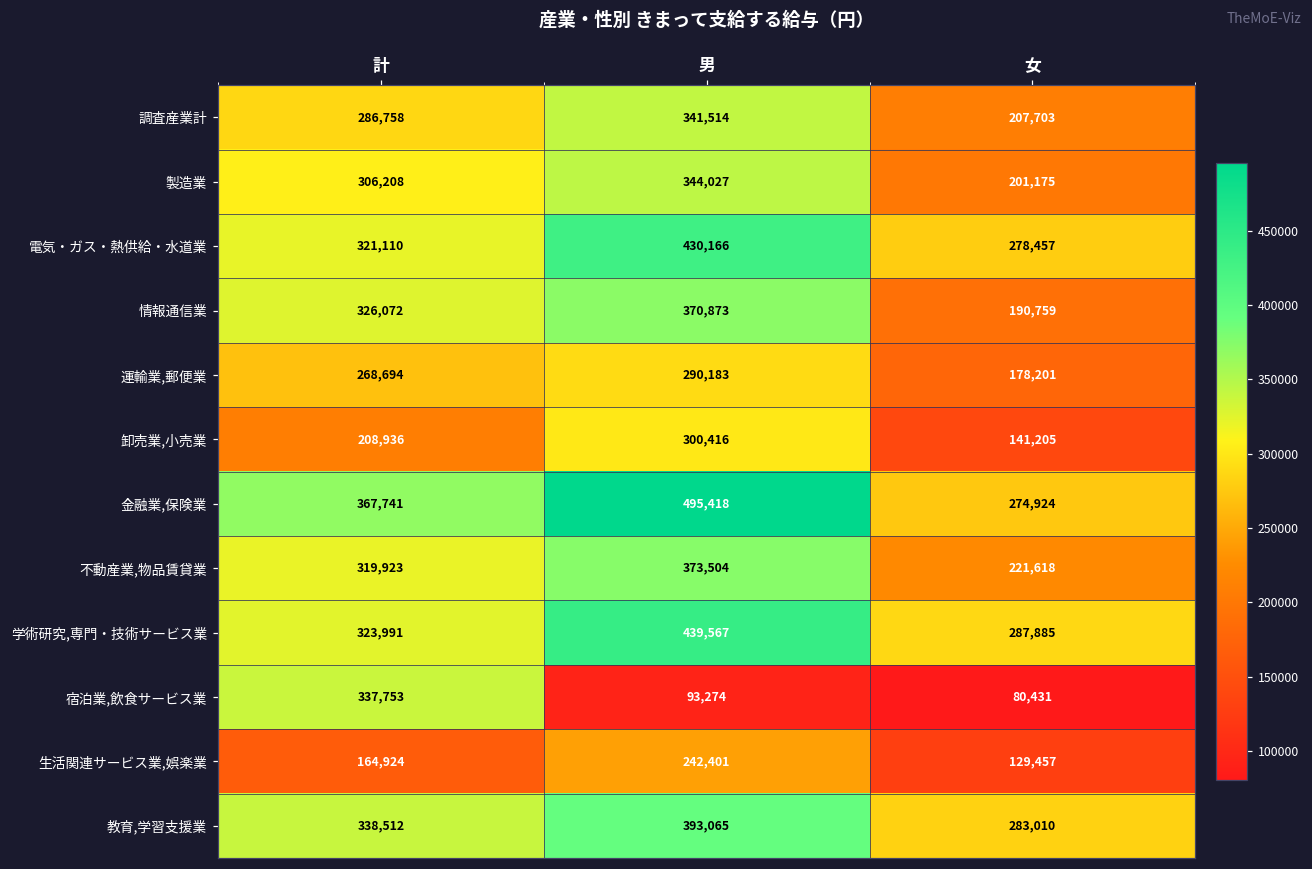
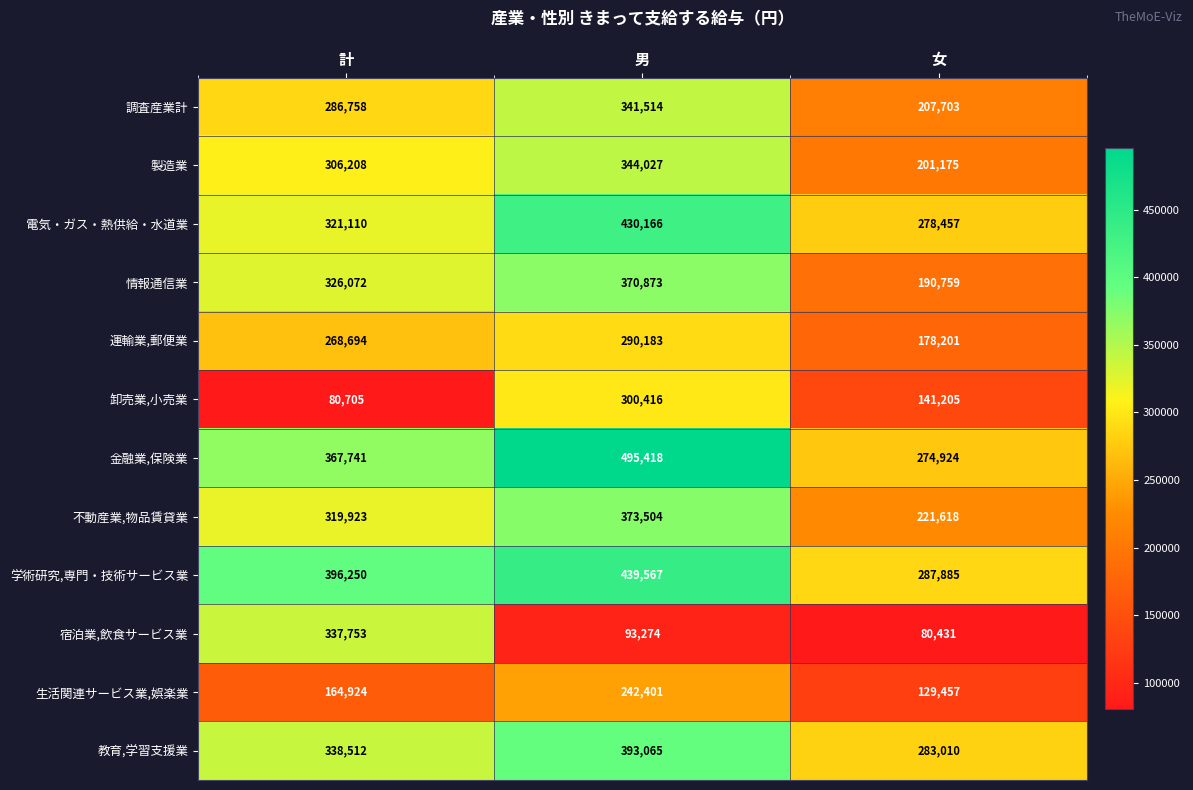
  {
    "調査産業計": {
      "計": "286,758",
      "男": "341,514",
      "女": "207,703"
    },
    "製造業": {
      "計": "306,208",
      "男": "344,027",
      "女": "201,175"
    },
    "電気・ガス・熱供給・水道業": {
      "計": "321,110",
      "男": "430,166",
      "女": "278,457"
    },
    "情報通信業": {
      "計": "326,072",
      "男": "370,873",
      "女": "190,759"
    },
    "運輸業,郵便業": {
      "計": "268,694",
      "男": "290,183",
      "女": "178,201"
    },
    "卸売業,小売業": {
-     "計": "208,936",
+     "計": "80,705",
      "男": "300,416",
      "女": "141,205"
    },
    "金融業,保険業": {
      "計": "367,741",
      "男": "495,418",
      "女": "274,924"
    },
    "不動産業,物品賃貸業": {
      "計": "319,923",
      "男": "373,504",
      "女": "221,618"
    },
    "学術研究,専門・技術サービス業": {
-     "計": "323,991",
+     "計": "396,250",
      "男": "439,567",
      "女": "287,885"
    },
    "宿泊業,飲食サービス業": {
      "計": "337,753",
      "男": "93,274",
      "女": "80,431"
    },
    "生活関連サービス業,娯楽業": {
      "計": "164,924",
      "男": "242,401",
      "女": "129,457"
    },
    "教育,学習支援業": {
      "計": "338,512",
      "男": "393,065",
      "女": "283,010"
    }
  }
